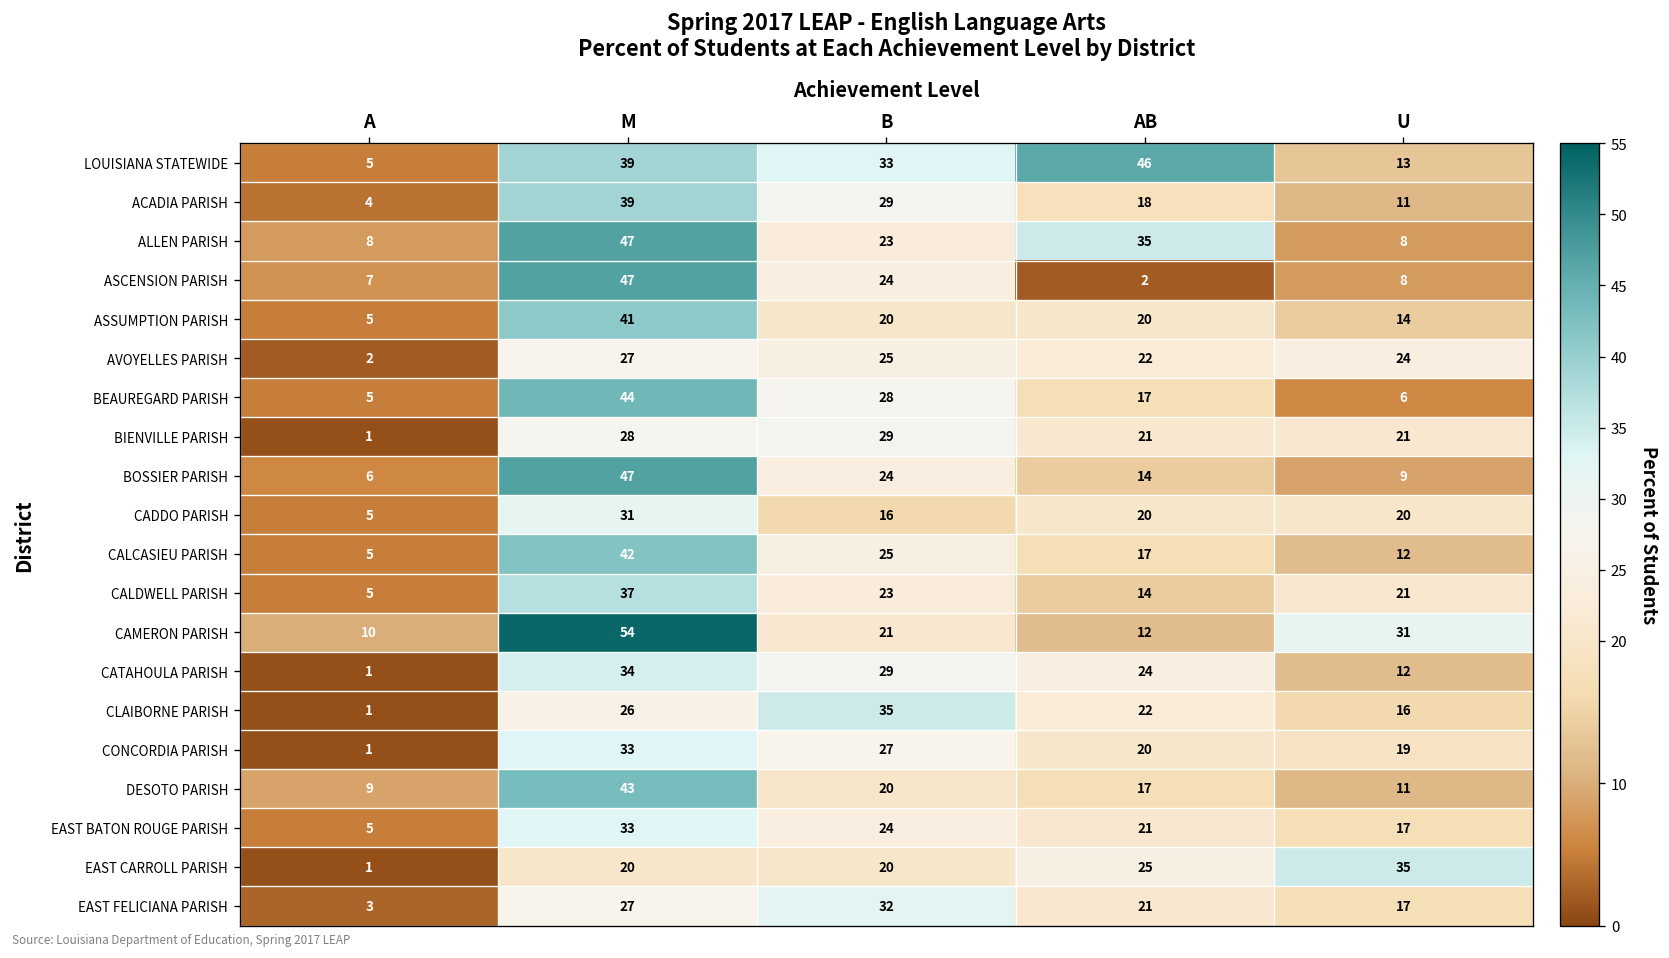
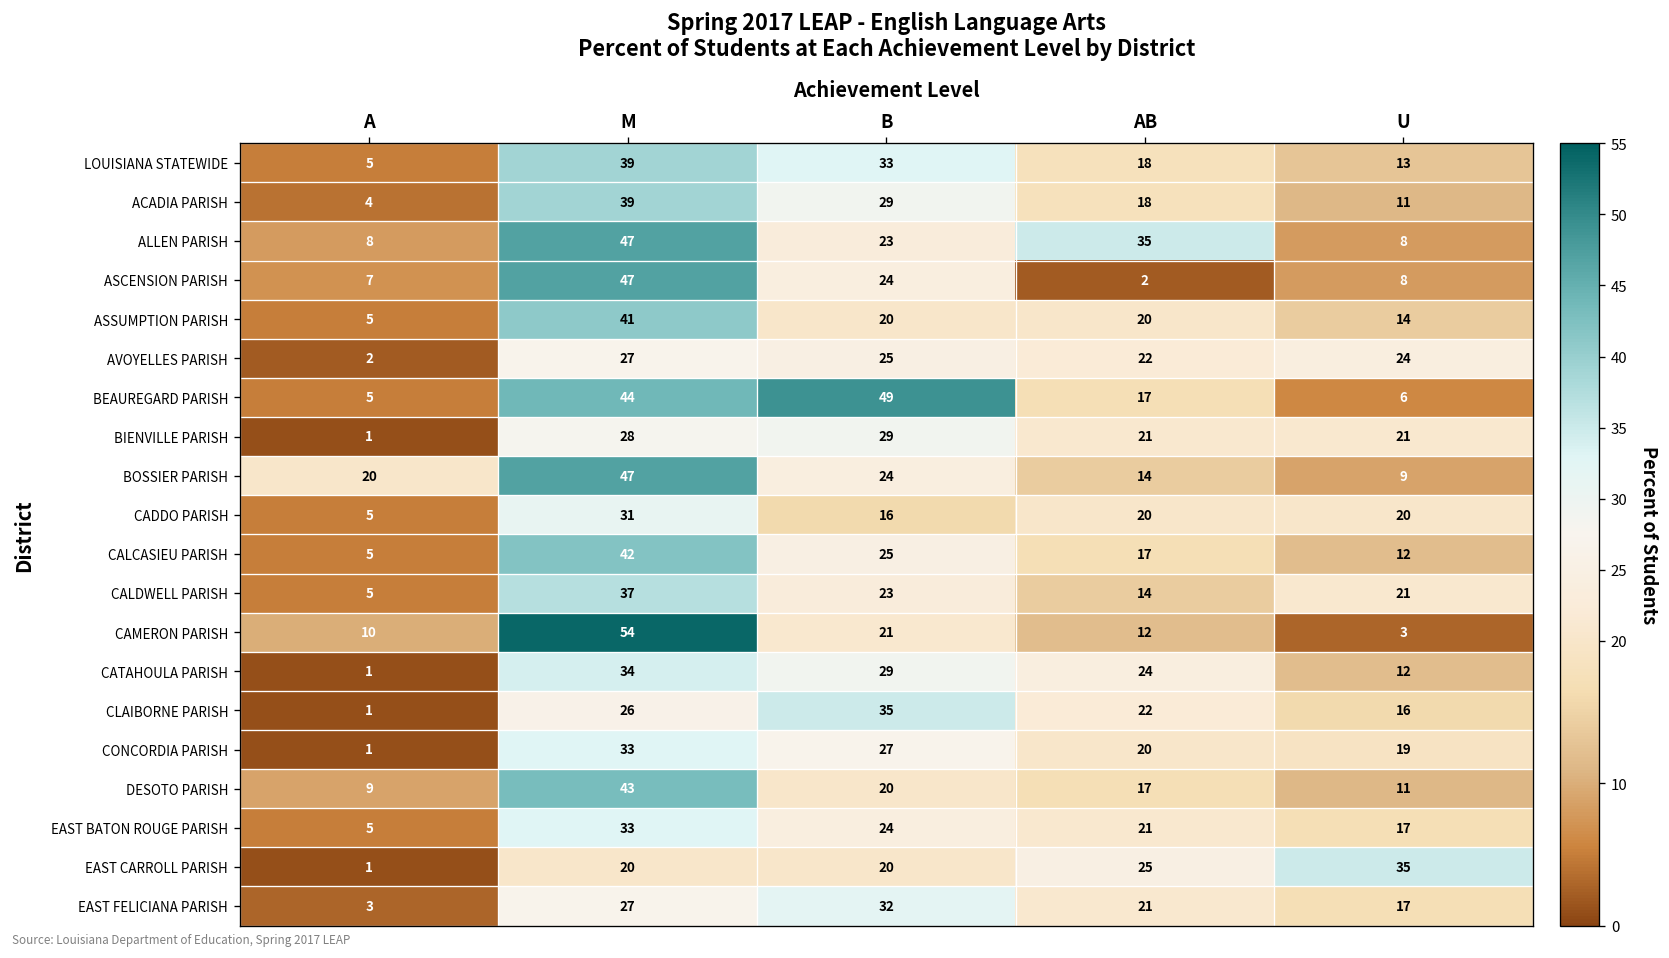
  {
    "LOUISIANA STATEWIDE": {
      "A": 5,
      "M": 39,
      "B": 33,
-     "AB": 46,
+     "AB": 18,
      "U": 13
    },
    "ACADIA PARISH": {
      "A": 4,
      "M": 39,
      "B": 29,
      "AB": 18,
      "U": 11
    },
    "ALLEN PARISH": {
      "A": 8,
      "M": 47,
      "B": 23,
      "AB": 35,
      "U": 8
    },
    "ASCENSION PARISH": {
      "A": 7,
      "M": 47,
      "B": 24,
      "AB": 2,
      "U": 8
    },
    "ASSUMPTION PARISH": {
      "A": 5,
      "M": 41,
      "B": 20,
      "AB": 20,
      "U": 14
    },
    "AVOYELLES PARISH": {
      "A": 2,
      "M": 27,
      "B": 25,
      "AB": 22,
      "U": 24
    },
    "BEAUREGARD PARISH": {
      "A": 5,
      "M": 44,
-     "B": 28,
+     "B": 49,
      "AB": 17,
      "U": 6
    },
    "BIENVILLE PARISH": {
      "A": 1,
      "M": 28,
      "B": 29,
      "AB": 21,
      "U": 21
    },
    "BOSSIER PARISH": {
-     "A": 6,
+     "A": 20,
      "M": 47,
      "B": 24,
      "AB": 14,
      "U": 9
    },
    "CADDO PARISH": {
      "A": 5,
      "M": 31,
      "B": 16,
      "AB": 20,
      "U": 20
    },
    "CALCASIEU PARISH": {
      "A": 5,
      "M": 42,
      "B": 25,
      "AB": 17,
      "U": 12
    },
    "CALDWELL PARISH": {
      "A": 5,
      "M": 37,
      "B": 23,
      "AB": 14,
      "U": 21
    },
    "CAMERON PARISH": {
      "A": 10,
      "M": 54,
      "B": 21,
      "AB": 12,
-     "U": 31
+     "U": 3
    },
    "CATAHOULA PARISH": {
      "A": 1,
      "M": 34,
      "B": 29,
      "AB": 24,
      "U": 12
    },
    "CLAIBORNE PARISH": {
      "A": 1,
      "M": 26,
      "B": 35,
      "AB": 22,
      "U": 16
    },
    "CONCORDIA PARISH": {
      "A": 1,
      "M": 33,
      "B": 27,
      "AB": 20,
      "U": 19
    },
    "DESOTO PARISH": {
      "A": 9,
      "M": 43,
      "B": 20,
      "AB": 17,
      "U": 11
    },
    "EAST BATON ROUGE PARISH": {
      "A": 5,
      "M": 33,
      "B": 24,
      "AB": 21,
      "U": 17
    },
    "EAST CARROLL PARISH": {
      "A": 1,
      "M": 20,
      "B": 20,
      "AB": 25,
      "U": 35
    },
    "EAST FELICIANA PARISH": {
      "A": 3,
      "M": 27,
      "B": 32,
      "AB": 21,
      "U": 17
    }
  }
